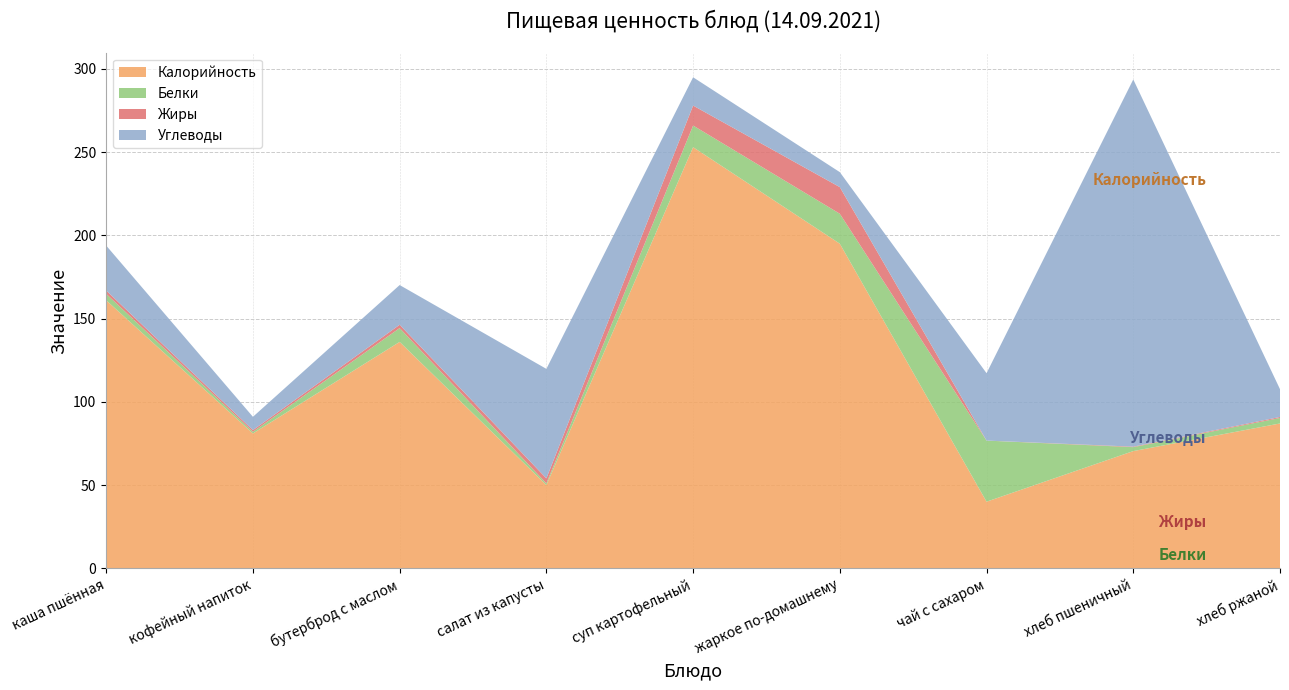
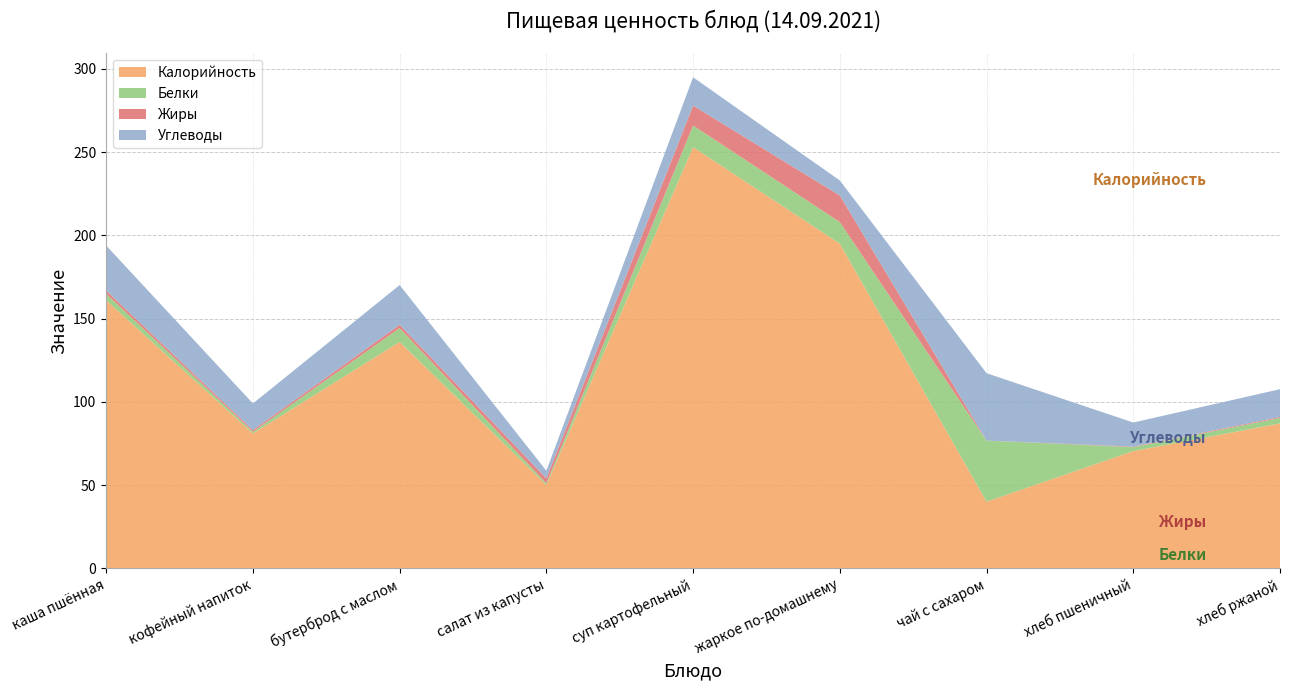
  {
    "Белки": {
      "каша пшённая": 4,
      "бутерброд с маслом": 8,
      "суп картофельный": 13,
-     "жаркое по-домашнему": 18
+     "жаркое по-домашнему": 13
    },
    "Углеводы": {
      "каша пшённая": 27,
-     "кофейный напиток": 8,
+     "кофейный напиток": 16,
      "бутерброд с маслом": 24,
-     "салат из капусты": 66,
+     "салат из капусты": 5,
      "суп картофельный": 17,
      "жаркое по-домашнему": 9,
      "чай с сахаром": 40,
-     "хлеб пшеничный": 221,
+     "хлеб пшеничный": 14,
      "хлеб ржаной": 17
    }
  }
